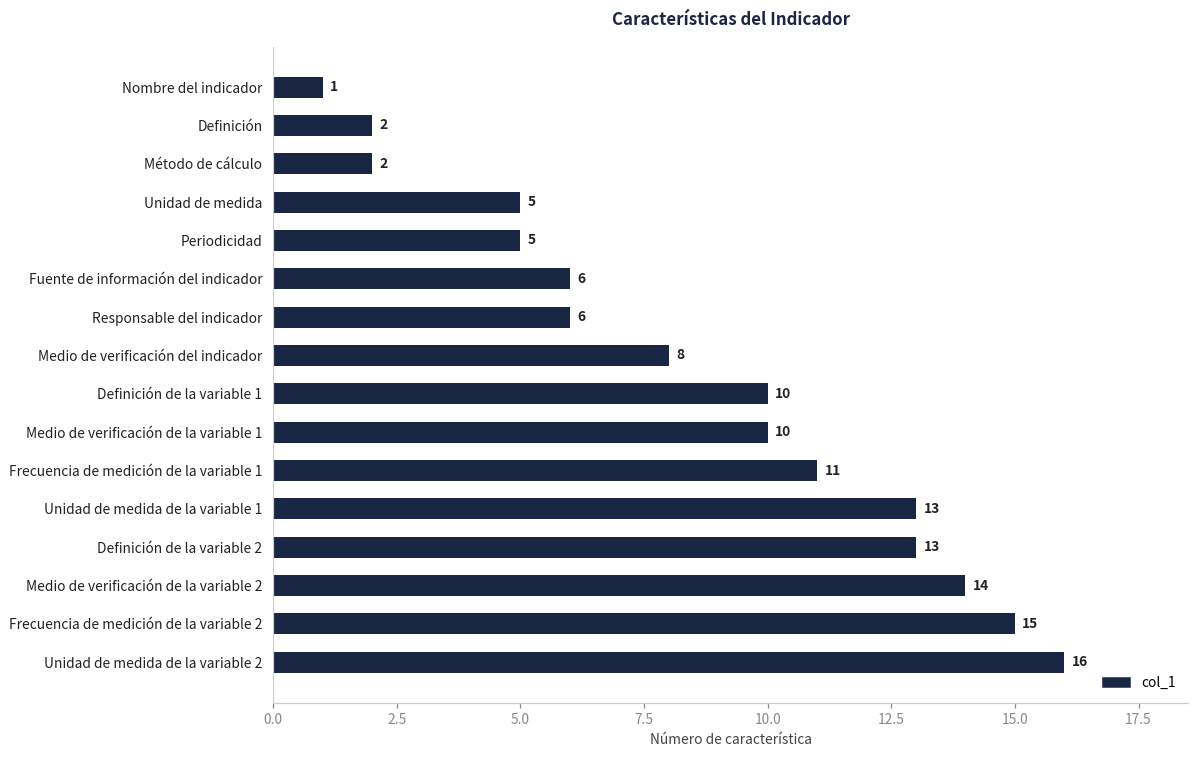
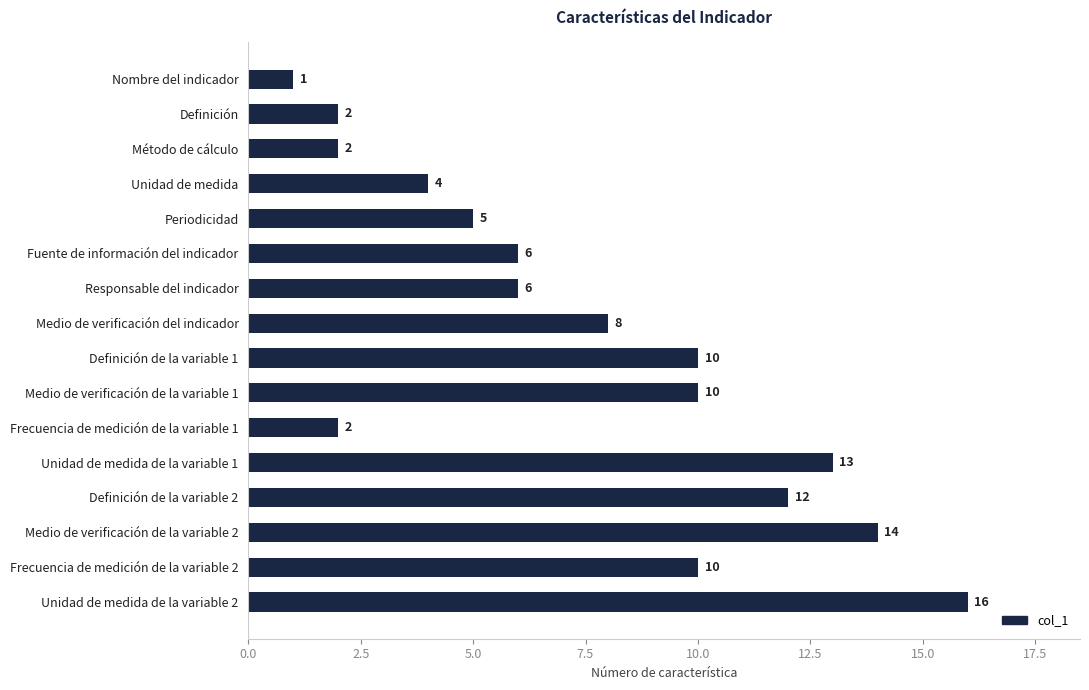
  {
    "Nombre del indicador": 1,
    "Definición": 2,
    "Método de cálculo": 2,
-   "Unidad de medida": 5,
+   "Unidad de medida": 4,
    "Periodicidad": 5,
    "Fuente de información del indicador": 6,
    "Responsable del indicador": 6,
    "Medio de verificación del indicador": 8,
    "Definición de la variable 1": 10,
    "Medio de verificación de la variable 1": 10,
-   "Frecuencia de medición de la variable 1": 11,
+   "Frecuencia de medición de la variable 1": 2,
    "Unidad de medida de la variable 1": 13,
-   "Definición de la variable 2": 13,
+   "Definición de la variable 2": 12,
    "Medio de verificación de la variable 2": 14,
-   "Frecuencia de medición de la variable 2": 15,
+   "Frecuencia de medición de la variable 2": 10,
    "Unidad de medida de la variable 2": 16
  }
